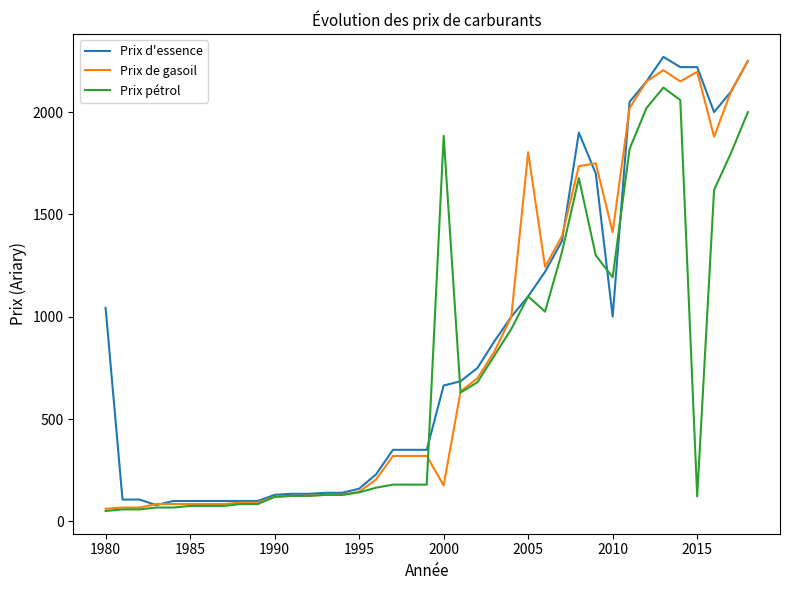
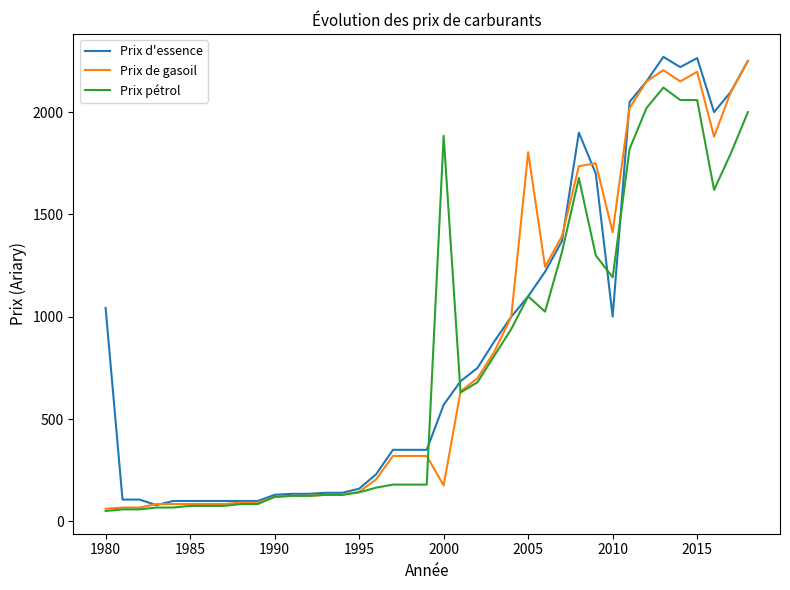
  {
    "Prix d'essence": {
      "1980": 1040,
      "1985": 100,
      "1995": 160,
-     "2000": 660,
+     "2000": 570,
      "2010": 1000,
-     "2015": 2220
+     "2015": 2260
    },
    "Prix de gasoil": {
      "2000": 180,
      "2005": 1800,
      "2010": 1410,
      "2015": 2200
    },
    "Prix pétrol": {
      "2000": 1880,
      "2010": 1190,
-     "2015": 120
+     "2015": 2060
    }
  }
